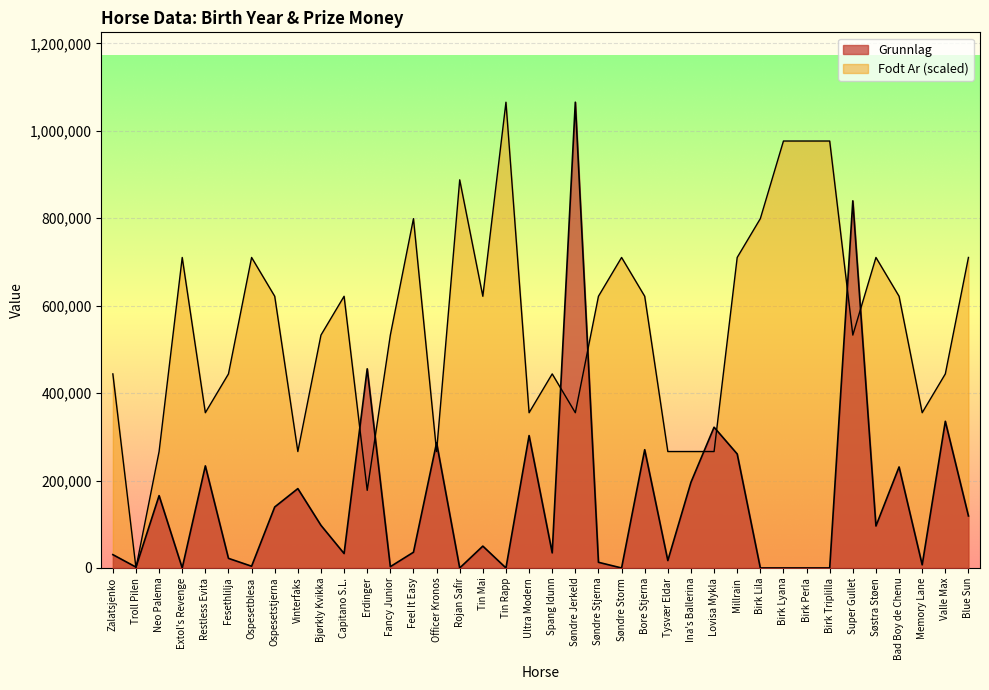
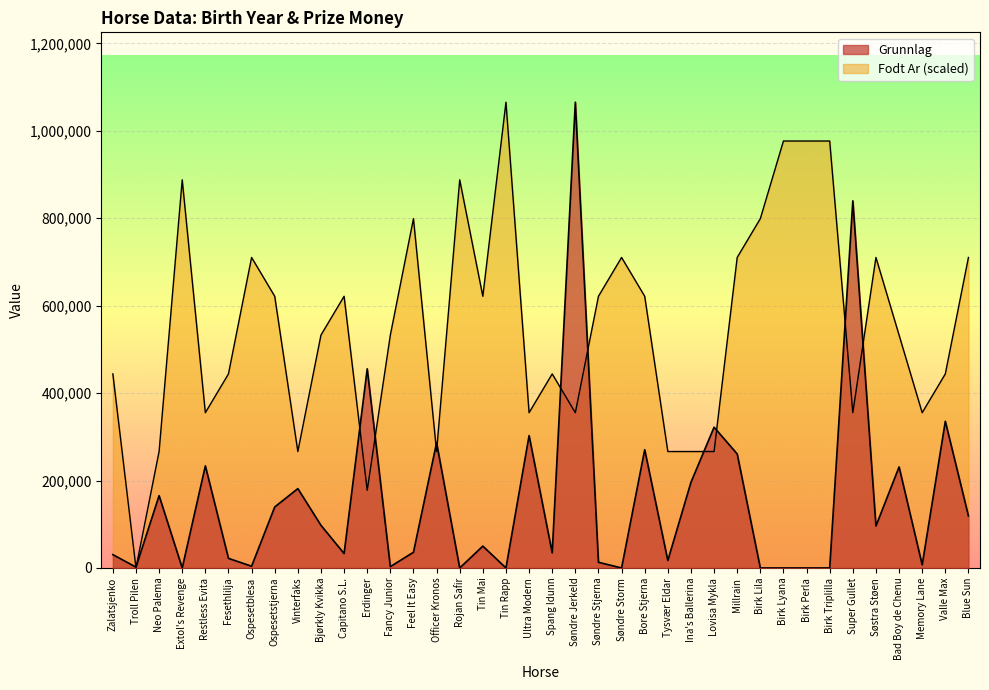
  {
    "Grunnlag": {
      "Zalatsjenko": "30,000",
      "Neo Palema": "170,000",
      "Extol's Revenge": "0",
      "Restless Evita": "230,000",
      "Fesethlilja": "20,000",
      "Ospesetblesa": "0",
      "Ospesetstjerna": "140,000",
      "Vinterfaks": "180,000",
      "Bjørkly Kvikka": "100,000",
      "Capitano S.L.": "30,000",
      "Erdinger": "460,000",
      "Fancy Junior": "0",
      "Feel It Easy": "40,000",
      "Officer Kronos": "290,000",
      "Rojan Safir": "0",
      "Tin Mai": "50,000",
      "Tin Rapp": "0",
      "Ultra Modern": "300,000",
      "Spang Idunn": "30,000",
      "Søndre Jerkeld": "1,070,000",
      "Søndre Stjerna": "10,000",
      "Søndre Storm": "0",
      "Bore Stjerna": "270,000",
      "Tysvær Eldar": "20,000",
      "Ina's Ballerina": "200,000",
      "Lovisa Mykla": "320,000",
      "Millrain": "260,000",
      "Birk Lila": "0",
      "Birk Lyana": "0",
      "Birk Perla": "0",
      "Birk Triplilla": "0",
      "Super Gullet": "840,000",
      "Søstra Støen": "100,000",
      "Bad Boy de Chenu": "230,000",
      "Memory Lane": "10,000",
      "Valle Max": "340,000",
      "Blue Sun": "120,000"
    },
    "Fodt Ar (scaled)": {
      "Zalatsjenko": "440,000",
      "Neo Palema": "270,000",
-     "Extol's Revenge": "710,000",
+     "Extol's Revenge": "890,000",
      "Restless Evita": "360,000",
      "Fesethlilja": "440,000",
      "Ospesetblesa": "710,000",
      "Ospesetstjerna": "620,000",
      "Vinterfaks": "270,000",
      "Bjørkly Kvikka": "530,000",
      "Capitano S.L.": "620,000",
      "Erdinger": "180,000",
      "Fancy Junior": "530,000",
      "Feel It Easy": "800,000",
      "Officer Kronos": "270,000",
      "Rojan Safir": "890,000",
      "Tin Mai": "620,000",
      "Tin Rapp": "1,070,000",
      "Ultra Modern": "360,000",
      "Spang Idunn": "440,000",
      "Søndre Jerkeld": "360,000",
      "Søndre Stjerna": "620,000",
      "Søndre Storm": "710,000",
      "Bore Stjerna": "620,000",
      "Tysvær Eldar": "270,000",
      "Ina's Ballerina": "270,000",
      "Lovisa Mykla": "270,000",
      "Millrain": "710,000",
      "Birk Lila": "800,000",
      "Birk Lyana": "980,000",
      "Birk Perla": "980,000",
      "Birk Triplilla": "980,000",
-     "Super Gullet": "530,000",
+     "Super Gullet": "360,000",
      "Søstra Støen": "710,000",
-     "Bad Boy de Chenu": "620,000",
+     "Bad Boy de Chenu": "530,000",
      "Memory Lane": "360,000",
      "Valle Max": "440,000",
      "Blue Sun": "710,000"
    }
  }
